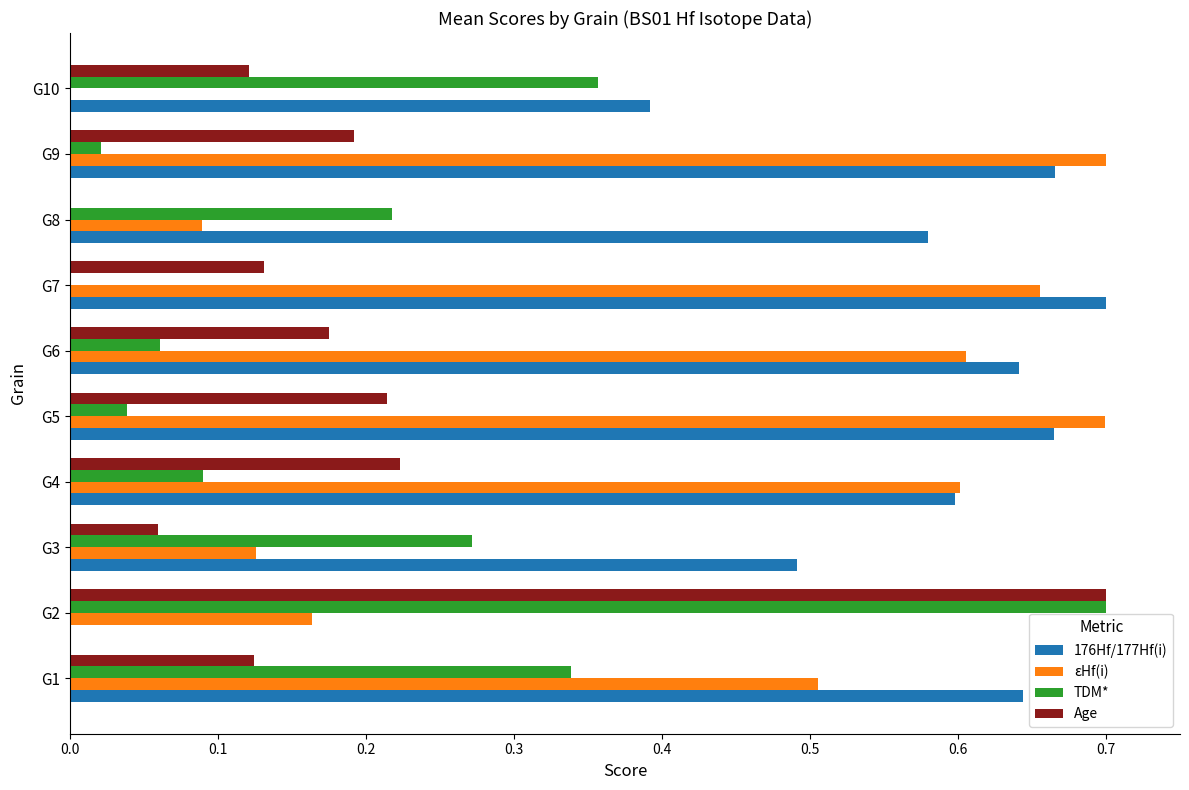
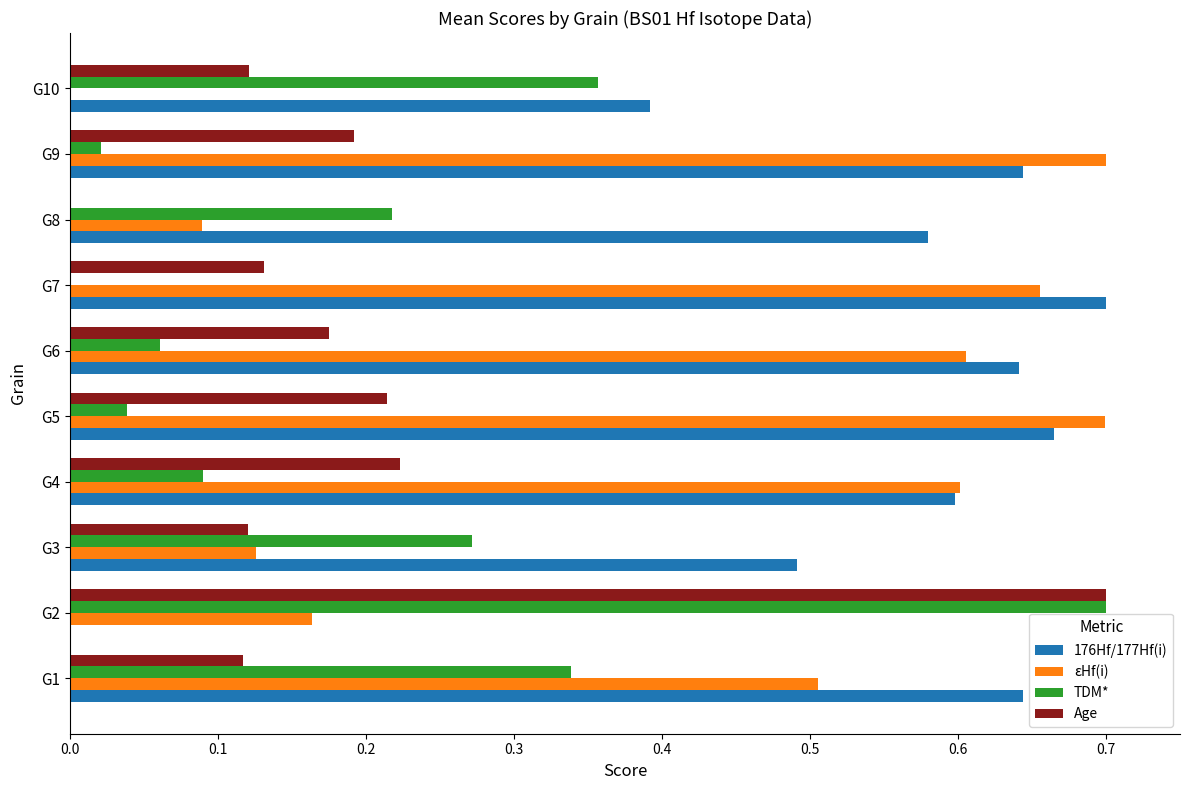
  {
    "176Hf/177Hf(i)": {
      "G10": 0.392,
-     "G9": 0.666,
+     "G9": 0.644,
      "G8": 0.580,
      "G7": 0.700,
      "G6": 0.642,
      "G5": 0.665,
      "G4": 0.598,
      "G3": 0.492,
      "G2": 0.000,
      "G1": 0.644
    },
    "εHf(i)": {
      "G10": 0.000,
      "G9": 0.700,
      "G8": 0.089,
      "G7": 0.655,
      "G6": 0.606,
      "G5": 0.699,
      "G4": 0.601,
      "G3": 0.126,
      "G2": 0.164,
      "G1": 0.506
    },
    "TDM*": {
      "G10": 0.357,
      "G9": 0.021,
      "G8": 0.218,
      "G7": 0.000,
      "G6": 0.061,
      "G5": 0.038,
      "G4": 0.090,
      "G3": 0.272,
      "G2": 0.700,
      "G1": 0.339
    },
    "Age": {
      "G10": 0.121,
      "G9": 0.192,
      "G8": 0.000,
      "G7": 0.131,
      "G6": 0.175,
      "G5": 0.214,
      "G4": 0.223,
-     "G3": 0.059,
+     "G3": 0.120,
      "G2": 0.700,
-     "G1": 0.124
+     "G1": 0.117
    }
  }
